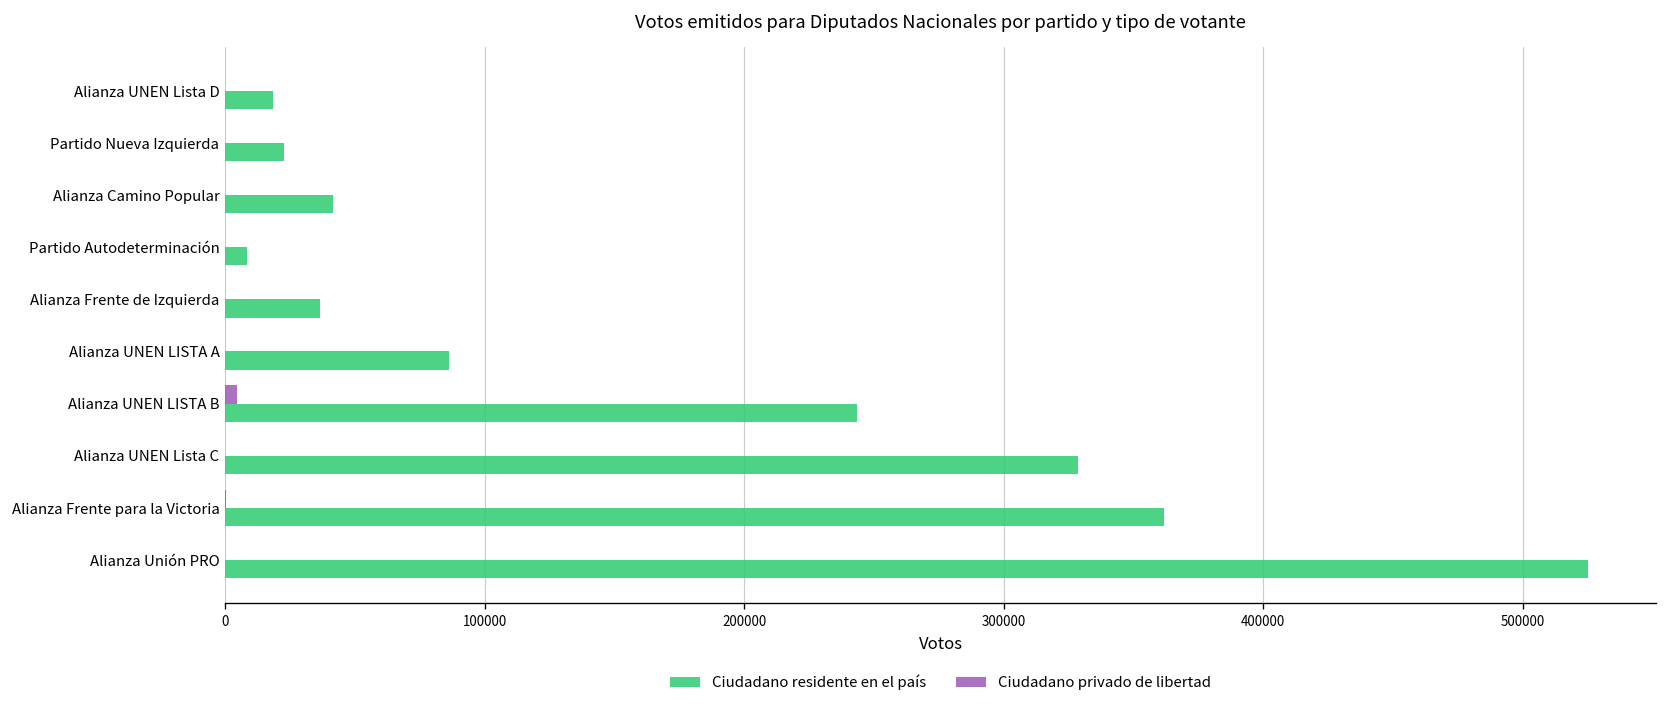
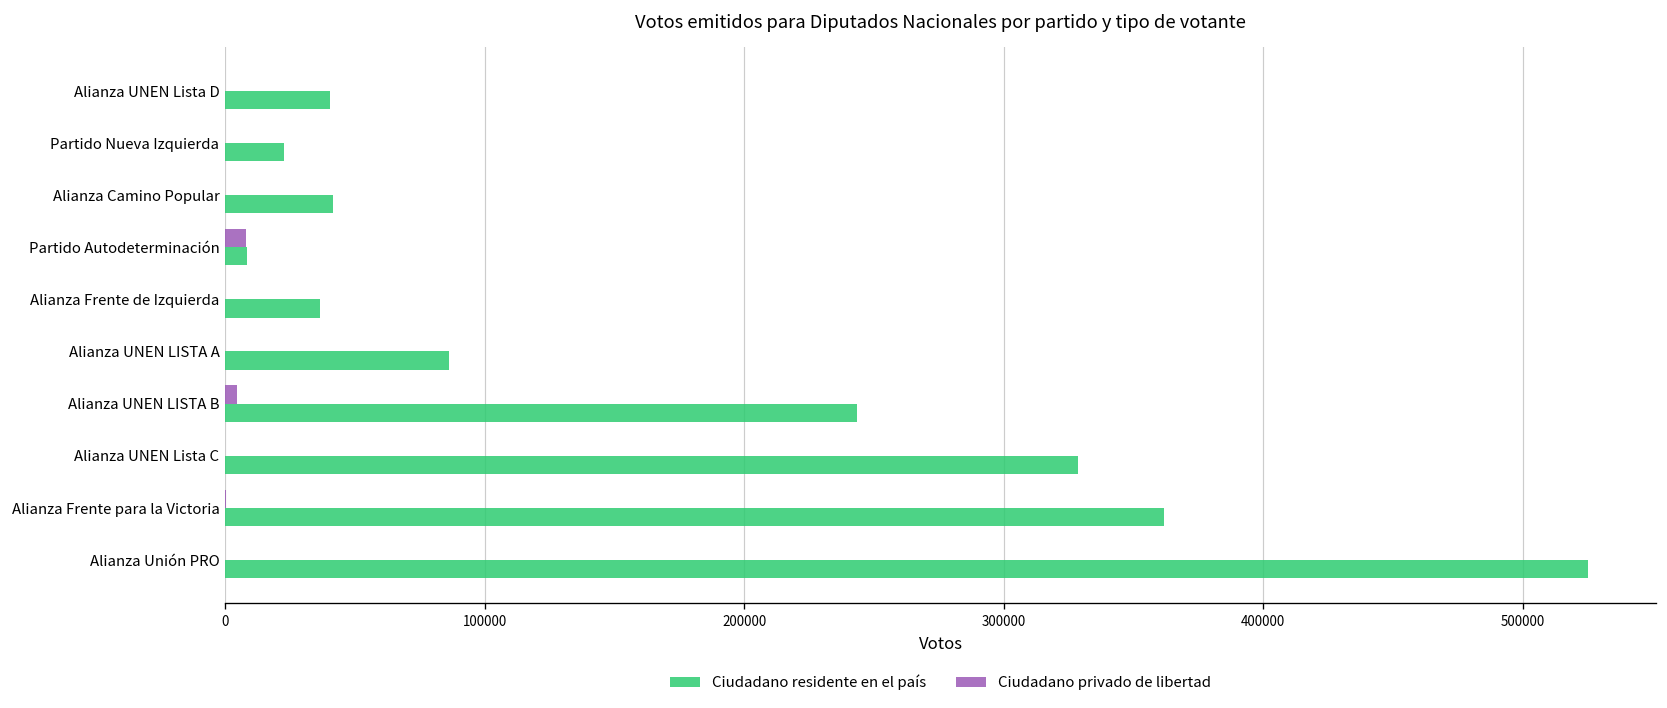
  {
    "Ciudadano residente en el país": {
-     "Alianza UNEN Lista D": 18000,
+     "Alianza UNEN Lista D": 40000,
      "Partido Nueva Izquierda": 23000,
      "Alianza Camino Popular": 41000,
      "Partido Autodeterminación": 9000,
      "Alianza Frente de Izquierda": 37000,
      "Alianza UNEN LISTA A": 86000,
      "Alianza UNEN LISTA B": 244000,
      "Alianza UNEN Lista C": 329000,
      "Alianza Frente para la Victoria": 362000,
      "Alianza Unión PRO": 525000
    },
    "Ciudadano privado de libertad": {
-     "Partido Autodeterminación": 0,
+     "Partido Autodeterminación": 8000,
      "Alianza UNEN LISTA B": 5000
    }
  }
